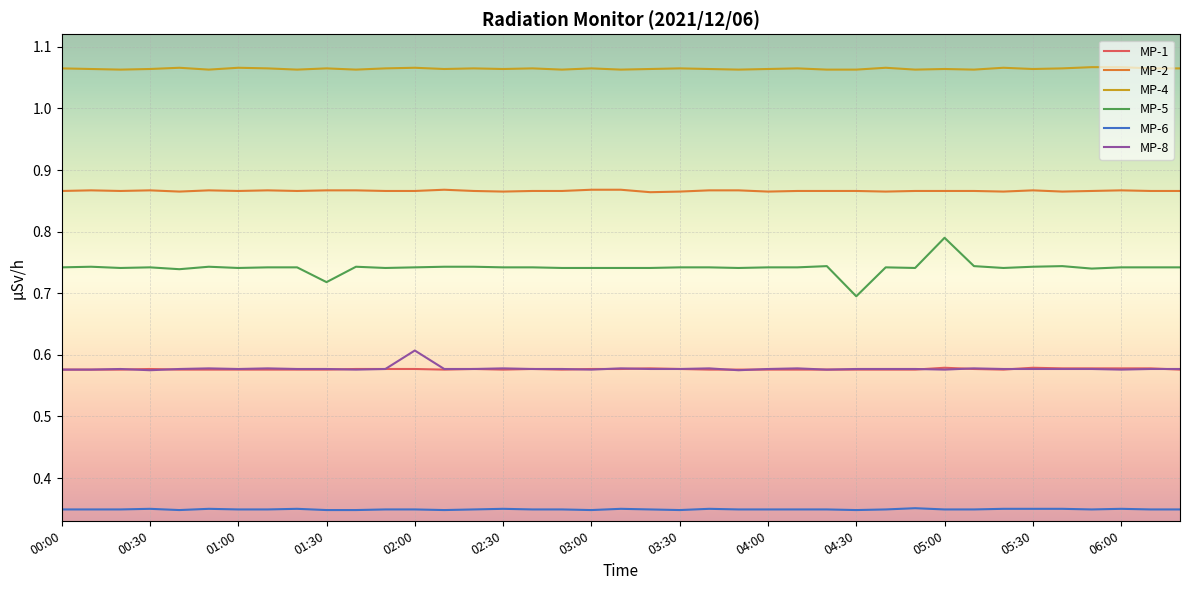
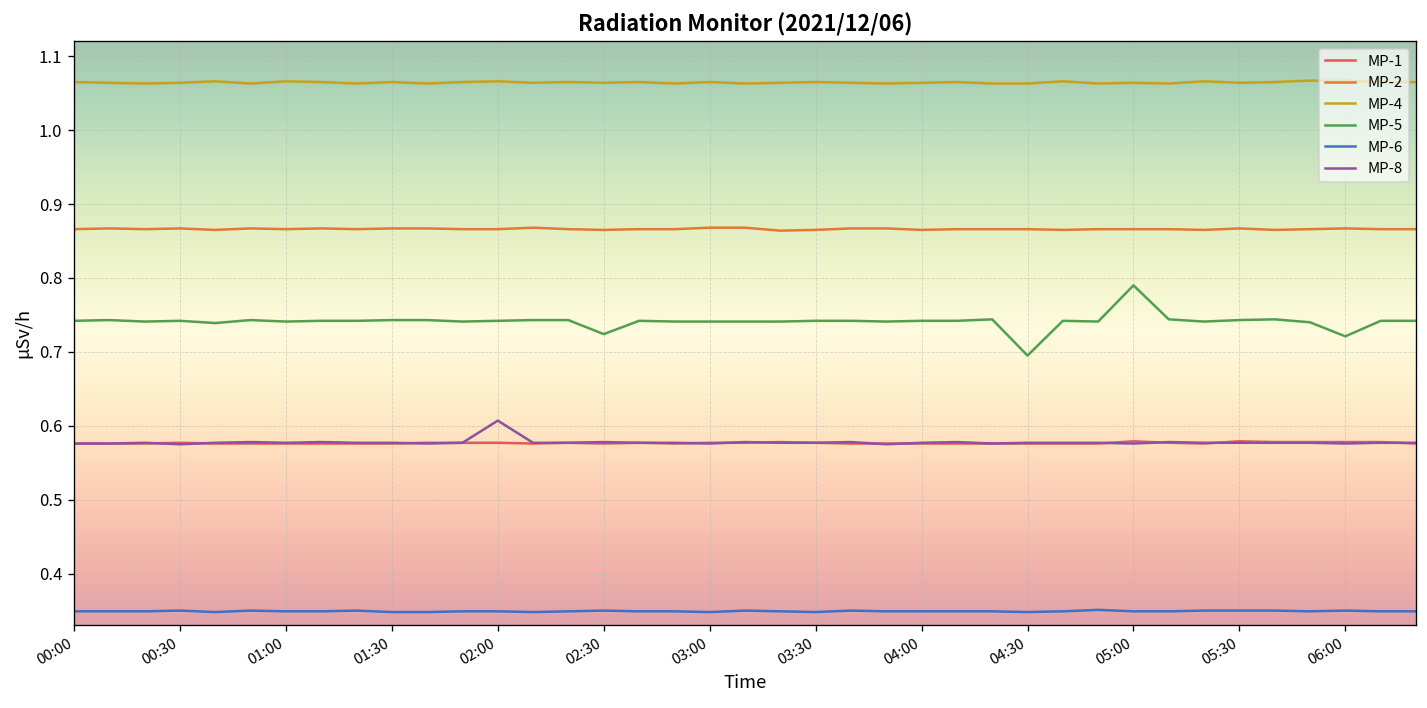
  {
    "MP-5": {
      "00:00": 0.74,
      "00:30": 0.74,
      "01:00": 0.74,
-     "01:30": 0.72,
+     "01:30": 0.74,
      "02:00": 0.74,
-     "02:30": 0.74,
+     "02:30": 0.72,
      "03:00": 0.74,
      "03:30": 0.74,
      "04:00": 0.74,
      "04:30": 0.70,
      "05:00": 0.79,
      "05:30": 0.74,
-     "06:00": 0.74
+     "06:00": 0.72
    },
    "MP-6": {
      "00:00": 0.35,
      "00:30": 0.35,
      "01:00": 0.35,
      "01:30": 0.35,
      "02:00": 0.35,
      "02:30": 0.35,
      "03:00": 0.35,
      "03:30": 0.35,
      "04:00": 0.35,
      "04:30": 0.35,
      "05:00": 0.35,
      "05:30": 0.35,
      "06:00": 0.35
    },
    "MP-8": {
      "02:00": 0.61
    }
  }
